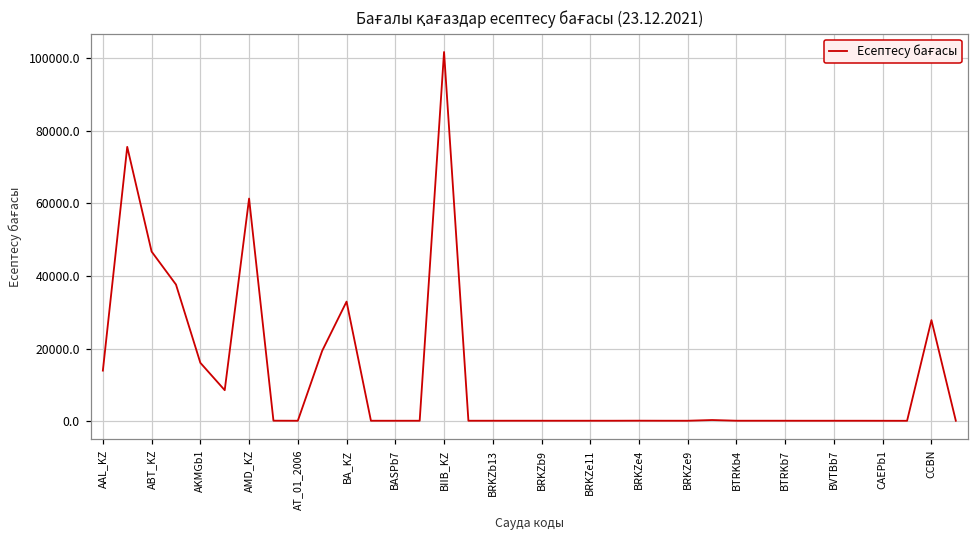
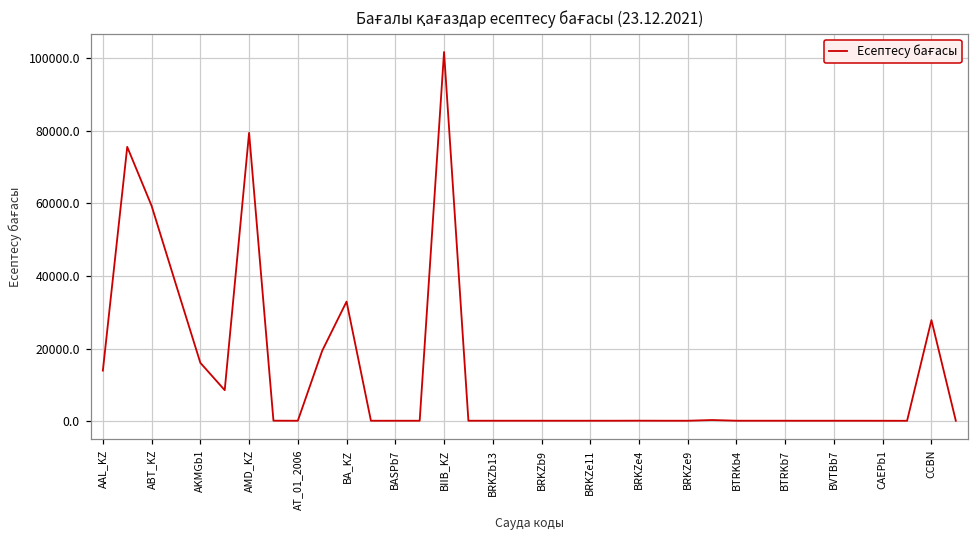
  {
    "AAL_KZ": 14000,
-   "ABT_KZ": 47000,
+   "ABT_KZ": 59000,
    "AKMGb1": 16000,
-   "AMD_KZ": 61000,
+   "AMD_KZ": 79000,
    "AT_01_2006": 0,
    "BA_KZ": 33000,
    "BASPb7": 0,
    "BIIB_KZ": 102000,
    "BRKZb13": 0,
    "BRKZb9": 0,
    "BRKZe11": 0,
    "BRKZe4": 0,
    "BRKZe9": 0,
    "BTRKb4": 0,
    "BTRKb7": 0,
    "BVTBb7": 0,
    "CAEPb1": 0,
    "CCBN": 28000
  }
